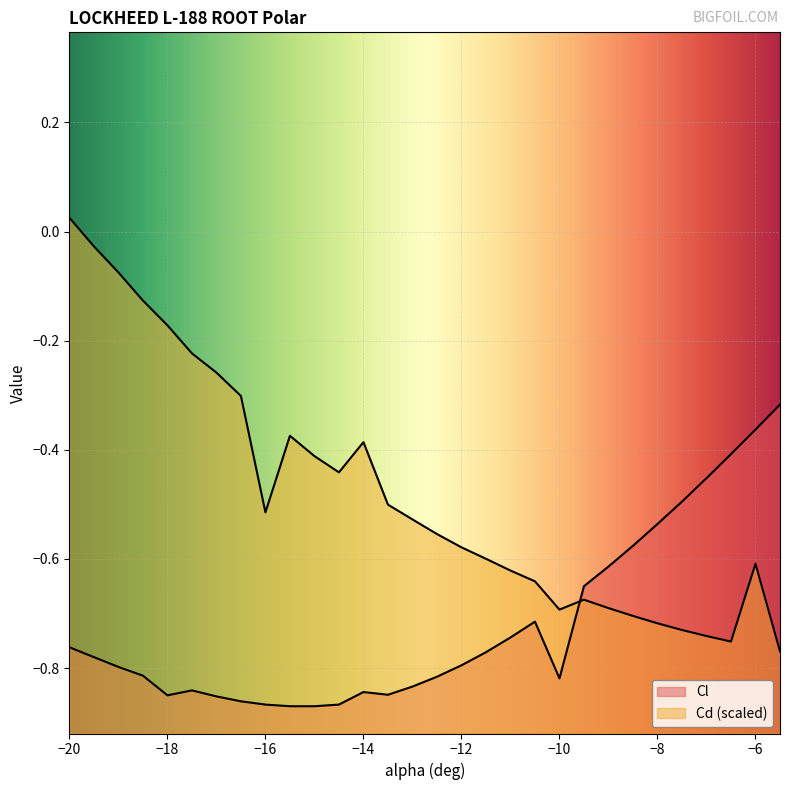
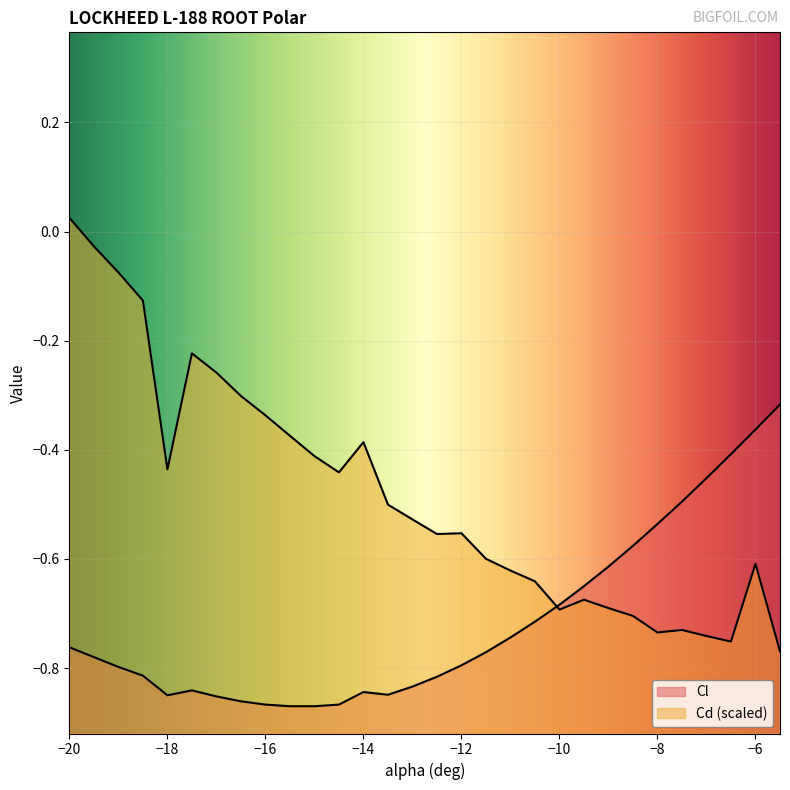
  {
    "Cl": {
      "−20": -0.76,
      "−18": -0.85,
      "−16": -0.87,
      "−14": -0.84,
      "−12": -0.80,
-     "−10": -0.82,
+     "−10": -0.68,
      "−8": -0.54,
      "−6": -0.36
    },
    "Cd (scaled)": {
      "−20": 0.03,
-     "−18": -0.17,
-     "−16": -0.51,
+     "−18": -0.44,
+     "−16": -0.34,
      "−14": -0.39,
-     "−12": -0.58,
+     "−12": -0.55,
      "−10": -0.69,
-     "−8": -0.72,
+     "−8": -0.73,
      "−6": -0.61
    }
  }
